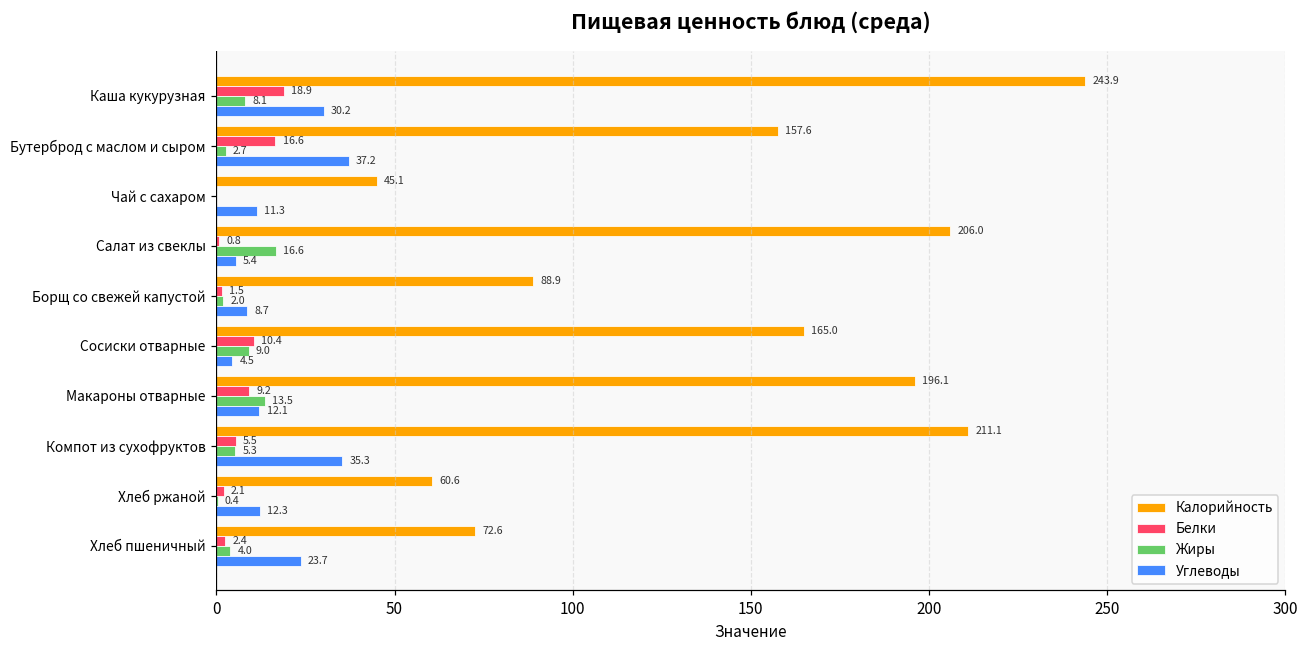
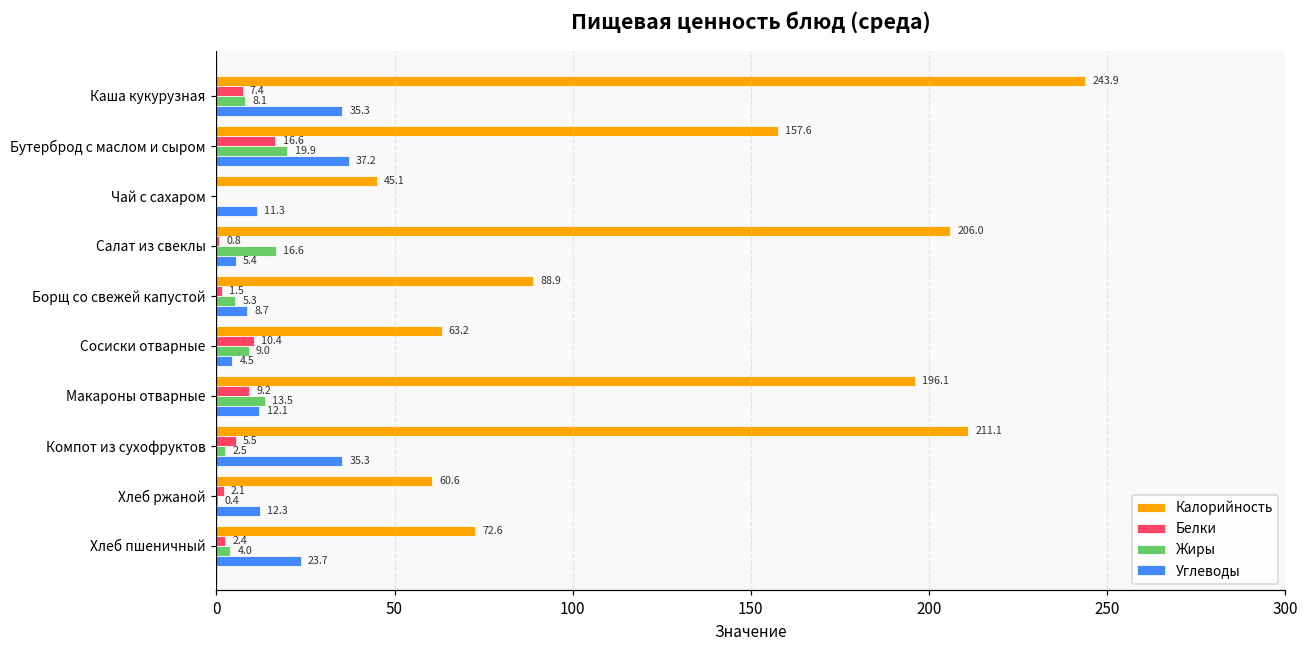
  {
    "Калорийность": {
      "Каша кукурузная": 243.9,
      "Бутерброд с маслом и сыром": 157.6,
      "Чай с сахаром": 45.1,
      "Салат из свеклы": 206.0,
      "Борщ со свежей капустой": 88.9,
-     "Сосиски отварные": 165.0,
+     "Сосиски отварные": 63.2,
      "Макароны отварные": 196.1,
      "Компот из сухофруктов": 211.1,
      "Хлеб ржаной": 60.6,
      "Хлеб пшеничный": 72.6
    },
    "Белки": {
-     "Каша кукурузная": 18.9,
+     "Каша кукурузная": 7.4,
      "Бутерброд с маслом и сыром": 16.6,
      "Салат из свеклы": 0.8,
      "Борщ со свежей капустой": 1.5,
      "Сосиски отварные": 10.4,
      "Макароны отварные": 9.2,
      "Компот из сухофруктов": 5.5,
      "Хлеб ржаной": 2.1,
      "Хлеб пшеничный": 2.4
    },
    "Жиры": {
      "Каша кукурузная": 8.1,
-     "Бутерброд с маслом и сыром": 2.7,
+     "Бутерброд с маслом и сыром": 19.9,
      "Салат из свеклы": 16.6,
-     "Борщ со свежей капустой": 2.0,
+     "Борщ со свежей капустой": 5.3,
      "Сосиски отварные": 9.0,
      "Макароны отварные": 13.5,
-     "Компот из сухофруктов": 5.3,
+     "Компот из сухофруктов": 2.5,
      "Хлеб ржаной": 0.4,
      "Хлеб пшеничный": 4.0
    },
    "Углеводы": {
-     "Каша кукурузная": 30.2,
+     "Каша кукурузная": 35.3,
      "Бутерброд с маслом и сыром": 37.2,
      "Чай с сахаром": 11.3,
      "Салат из свеклы": 5.4,
      "Борщ со свежей капустой": 8.7,
      "Сосиски отварные": 4.5,
      "Макароны отварные": 12.1,
      "Компот из сухофруктов": 35.3,
      "Хлеб ржаной": 12.3,
      "Хлеб пшеничный": 23.7
    }
  }
